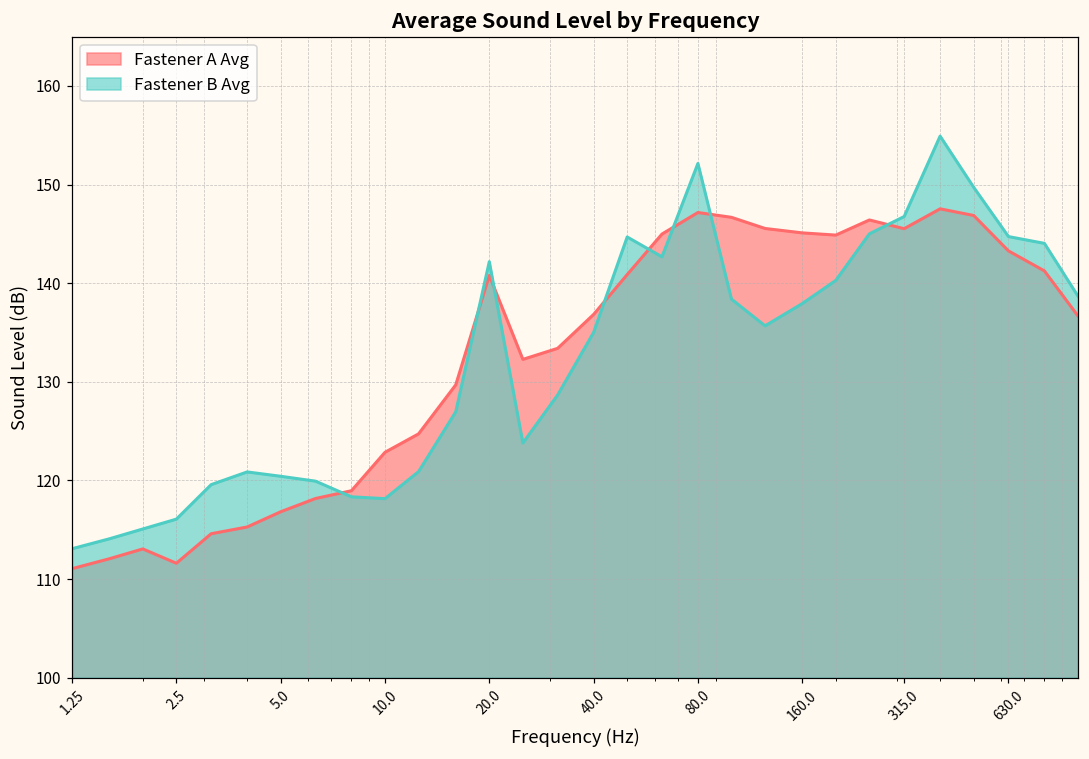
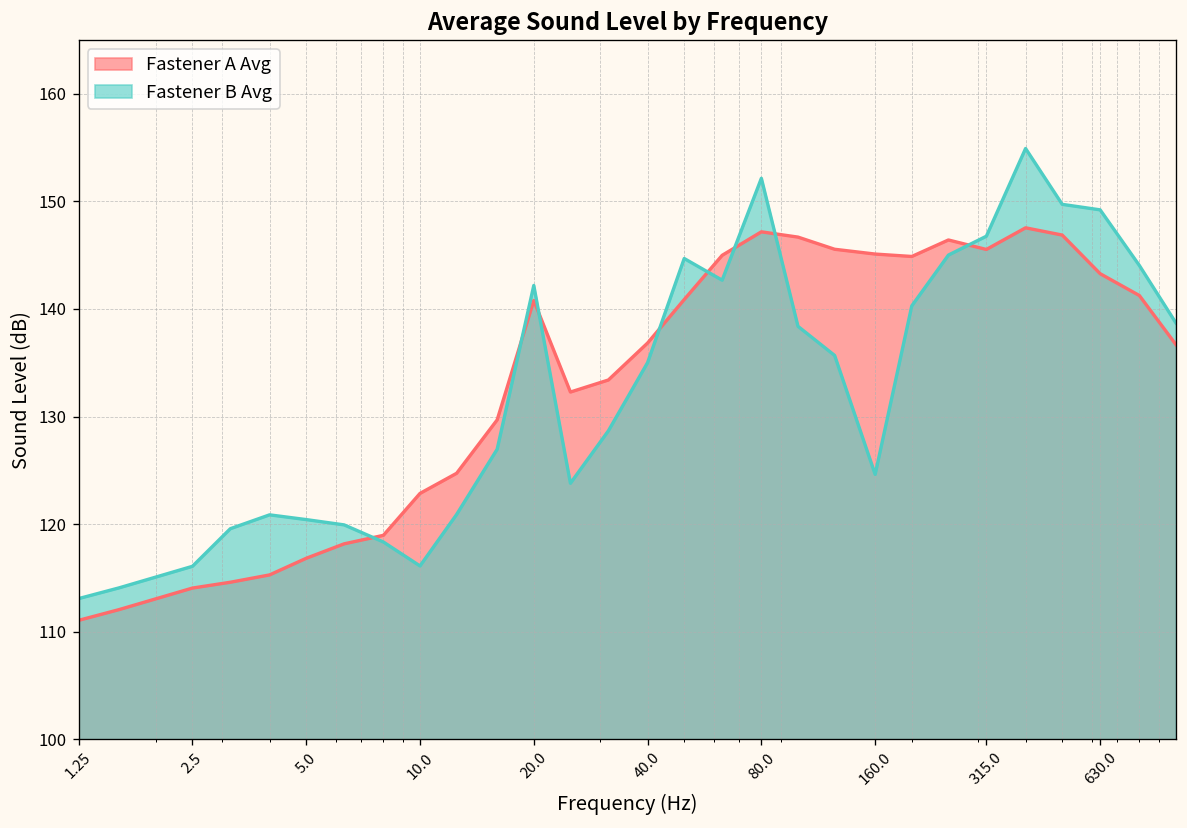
  {
    "Fastener A Avg": {
      "1.25": 111,
-     "2.5": 112,
+     "2.5": 114,
      "5.0": 117,
      "10.0": 123,
      "20.0": 141,
      "40.0": 137,
      "80.0": 147,
      "160.0": 145,
      "315.0": 146,
      "630.0": 143
    },
    "Fastener B Avg": {
      "1.25": 113,
      "2.5": 116,
      "5.0": 120,
-     "10.0": 118,
+     "10.0": 116,
      "20.0": 142,
      "40.0": 135,
      "80.0": 152,
-     "160.0": 138,
+     "160.0": 125,
      "315.0": 147,
-     "630.0": 145
+     "630.0": 149
    }
  }
